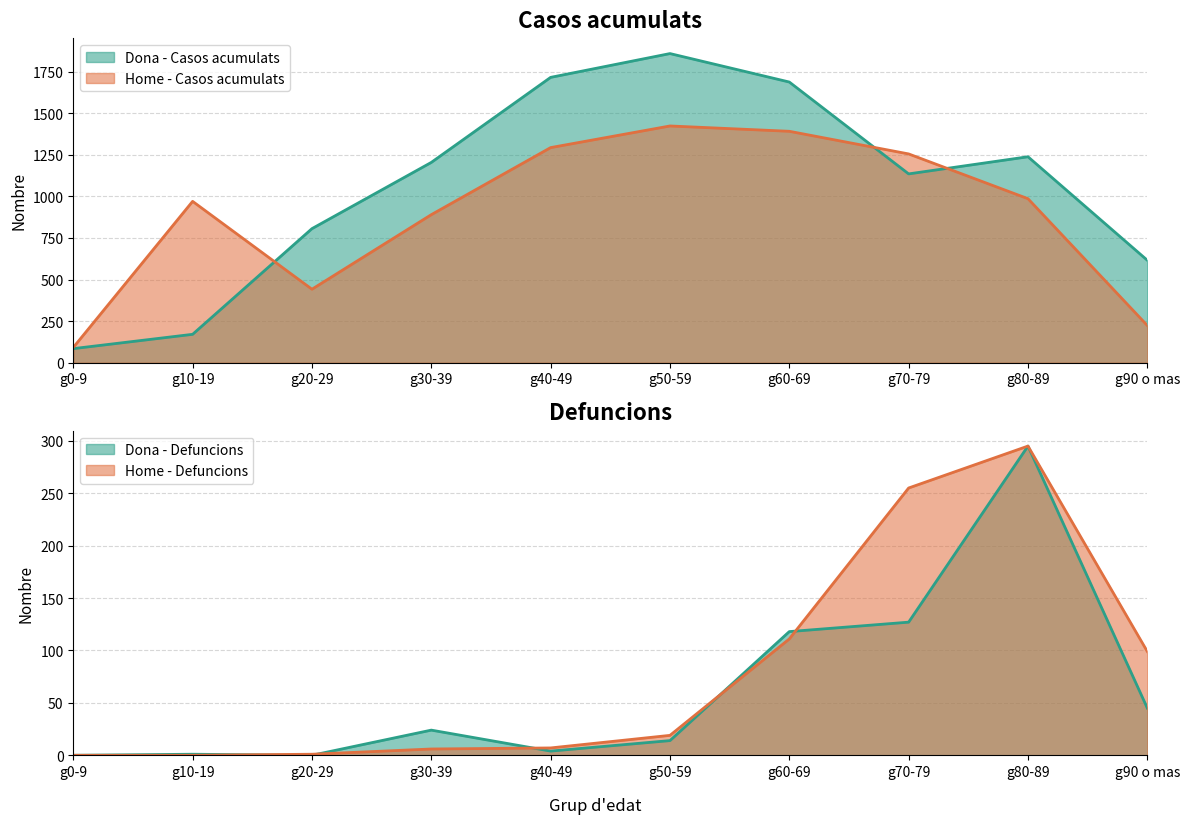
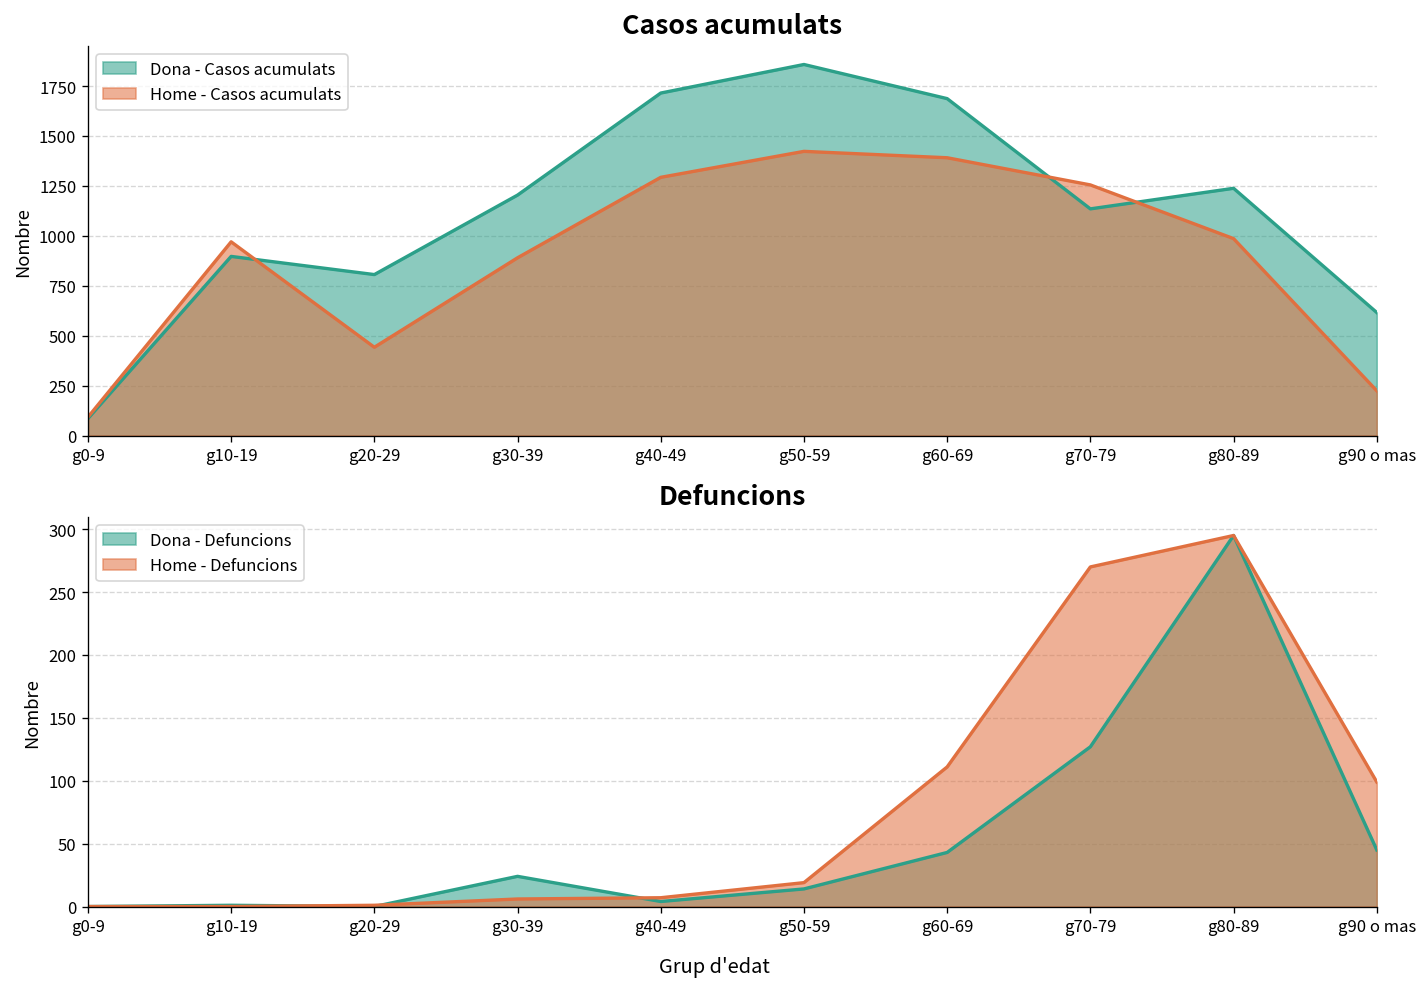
  {
    "Casos acumulats": {
      "Dona - Casos acumulats": {
-       "g10-19": 170,
+       "g10-19": 900,
        "g20-29": 810,
        "g30-39": 1200,
        "g40-49": 1720,
        "g50-59": 1860,
        "g60-69": 1690,
        "g70-79": 1140,
        "g80-89": 1240,
        "g90 o mas": 620
      },
      "Home - Casos acumulats": {
        "g10-19": 970,
        "g20-29": 440,
        "g30-39": 890,
        "g40-49": 1290,
        "g50-59": 1420,
        "g60-69": 1390,
        "g70-79": 1260,
        "g80-89": 990,
        "g90 o mas": 220
      }
    },
    "Defuncions": {
      "Dona - Defuncions": {
        "g30-39": 24,
        "g40-49": 4,
        "g50-59": 14,
-       "g60-69": 118,
+       "g60-69": 43,
        "g70-79": 127,
        "g90 o mas": 45
      },
      "Home - Defuncions": {
        "g30-39": 6,
        "g40-49": 7,
        "g50-59": 19,
        "g60-69": 111,
-       "g70-79": 255,
+       "g70-79": 270,
        "g90 o mas": 99
      }
    }
  }
